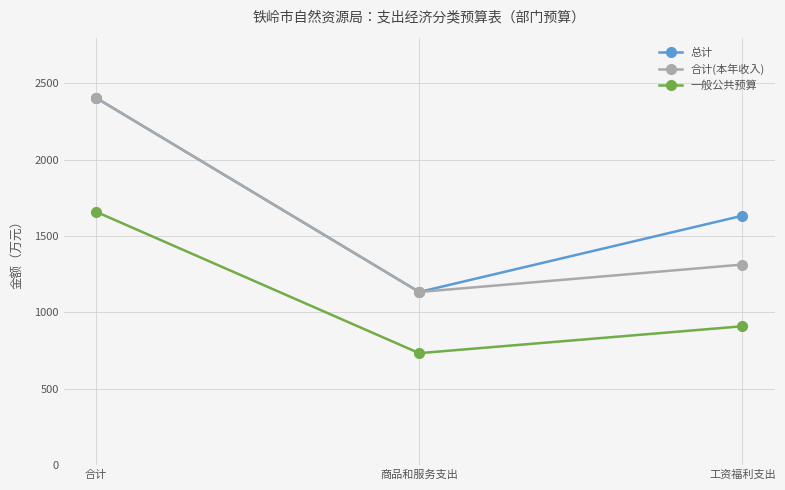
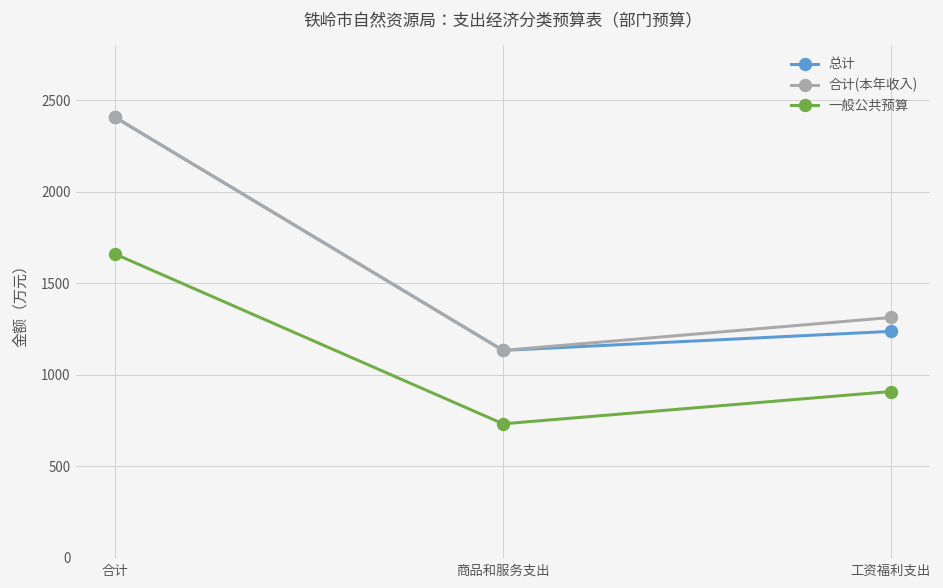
  {
    "总计": {
-     "工资福利支出": 1630
+     "工资福利支出": 1240
    },
    "合计(本年收入)": {
      "工资福利支出": 1310
    },
    "一般公共预算": {
      "合计": 1660,
      "商品和服务支出": 730,
      "工资福利支出": 910
    }
  }
